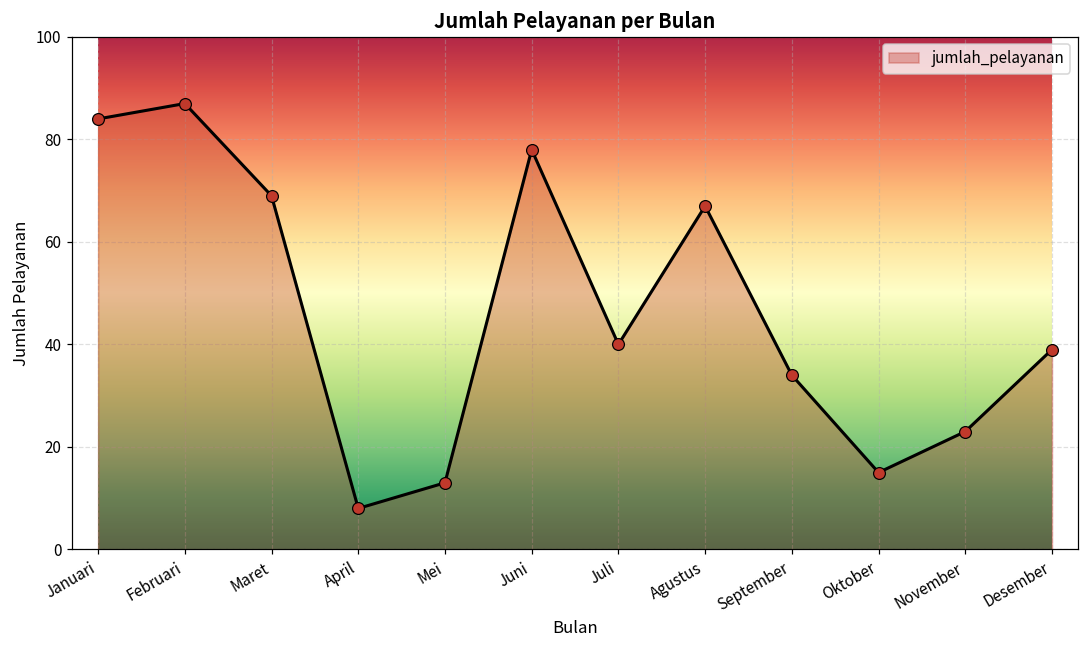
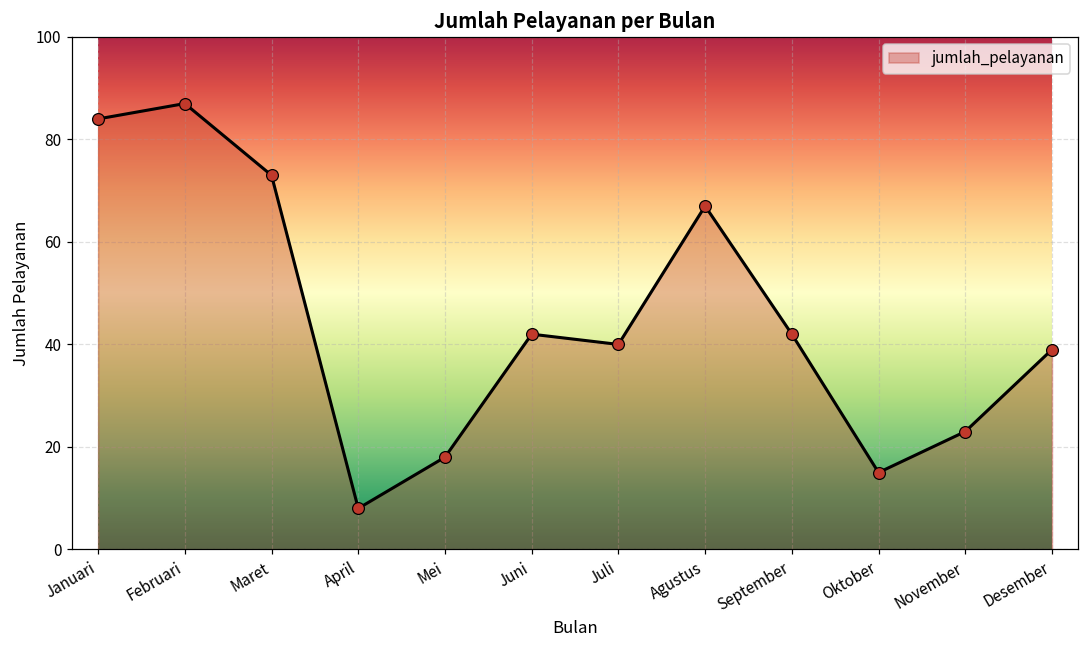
  {
    "Januari": 84,
    "Februari": 87,
-   "Maret": 69,
+   "Maret": 73,
    "April": 8,
-   "Mei": 13,
-   "Juni": 78,
+   "Mei": 18,
+   "Juni": 42,
    "Juli": 40,
    "Agustus": 67,
-   "September": 34,
+   "September": 42,
    "Oktober": 15,
    "November": 23,
    "Desember": 39
  }
